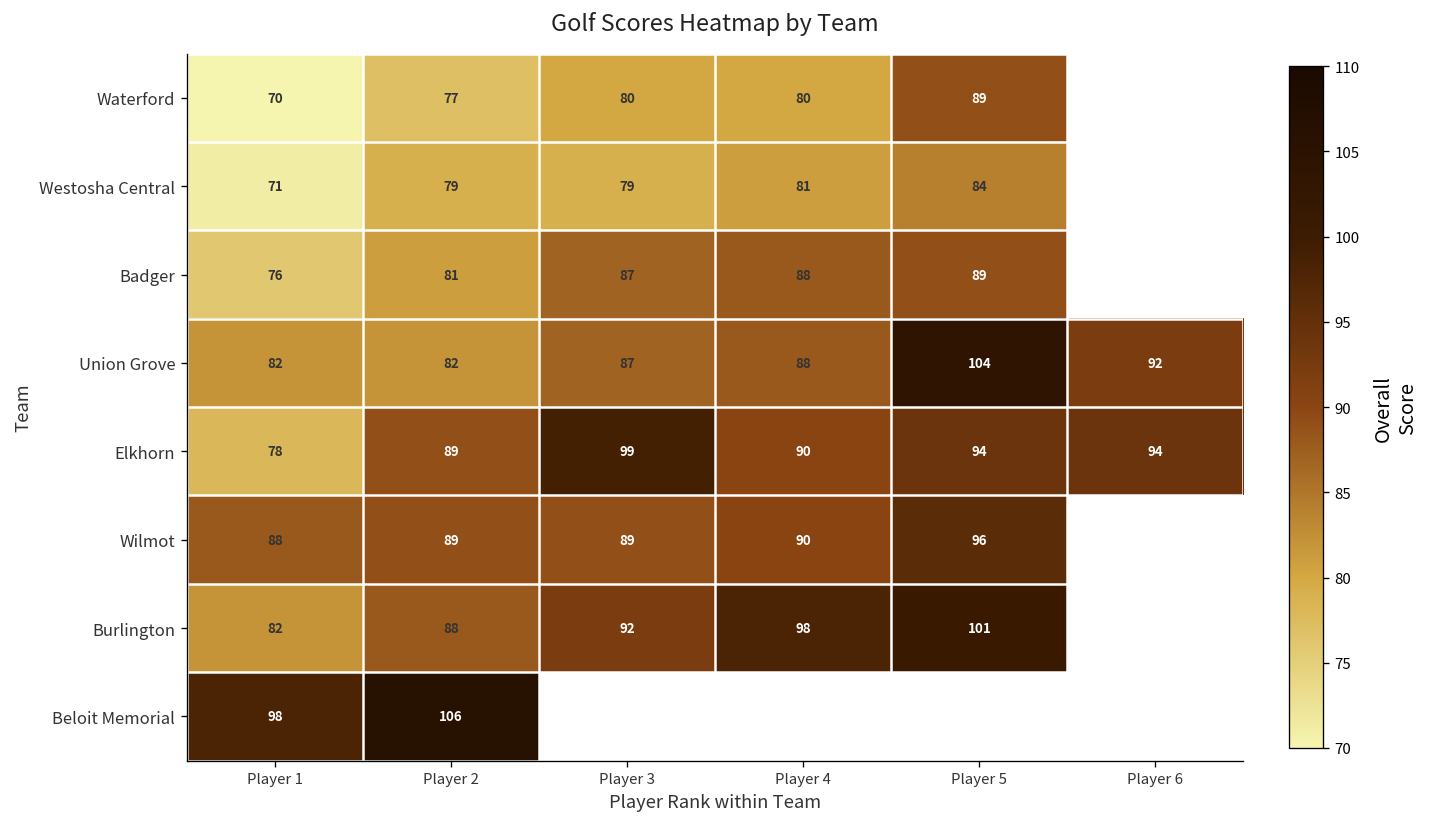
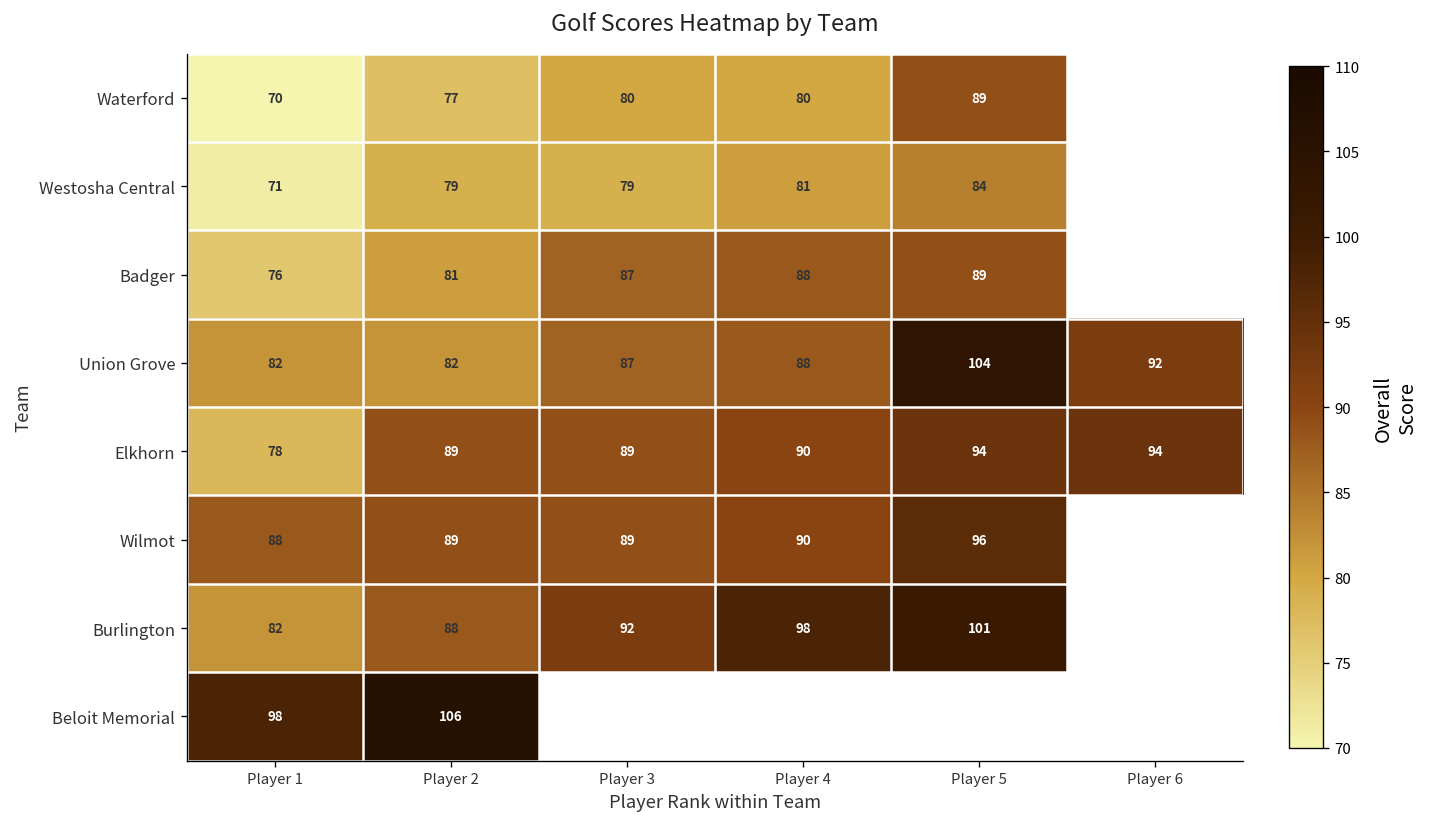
  {
    "Waterford": {
      "Player 1": 70,
      "Player 2": 77,
      "Player 3": 80,
      "Player 4": 80,
      "Player 5": 89
    },
    "Westosha Central": {
      "Player 1": 71,
      "Player 2": 79,
      "Player 3": 79,
      "Player 4": 81,
      "Player 5": 84
    },
    "Badger": {
      "Player 1": 76,
      "Player 2": 81,
      "Player 3": 87,
      "Player 4": 88,
      "Player 5": 89
    },
    "Union Grove": {
      "Player 1": 82,
      "Player 2": 82,
      "Player 3": 87,
      "Player 4": 88,
      "Player 5": 104,
      "Player 6": 92
    },
    "Elkhorn": {
      "Player 1": 78,
      "Player 2": 89,
-     "Player 3": 99,
+     "Player 3": 89,
      "Player 4": 90,
      "Player 5": 94,
      "Player 6": 94
    },
    "Wilmot": {
      "Player 1": 88,
      "Player 2": 89,
      "Player 3": 89,
      "Player 4": 90,
      "Player 5": 96
    },
    "Burlington": {
      "Player 1": 82,
      "Player 2": 88,
      "Player 3": 92,
      "Player 4": 98,
      "Player 5": 101
    },
    "Beloit Memorial": {
      "Player 1": 98,
      "Player 2": 106
    }
  }
